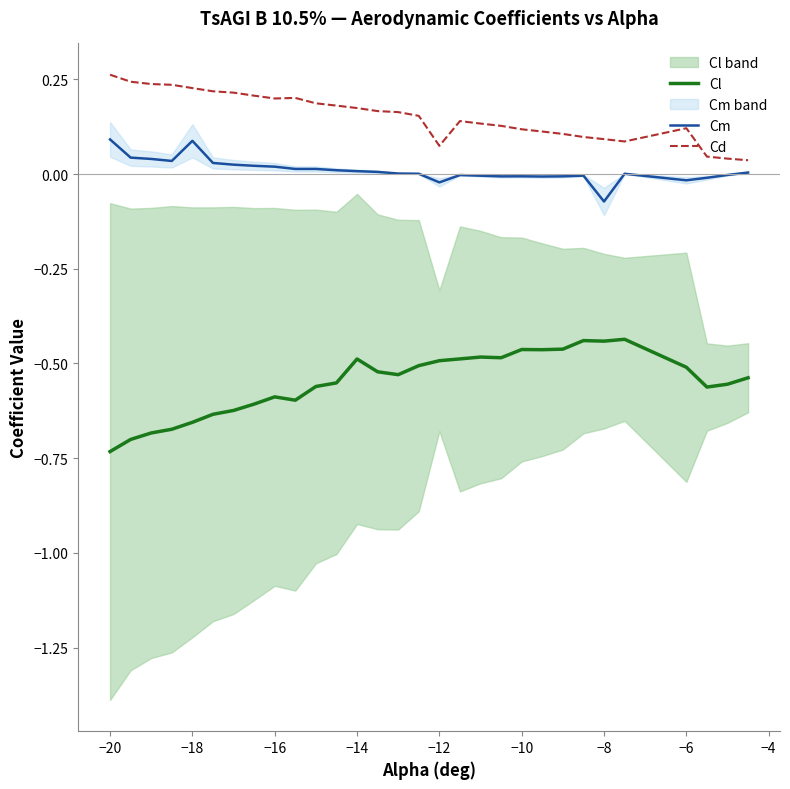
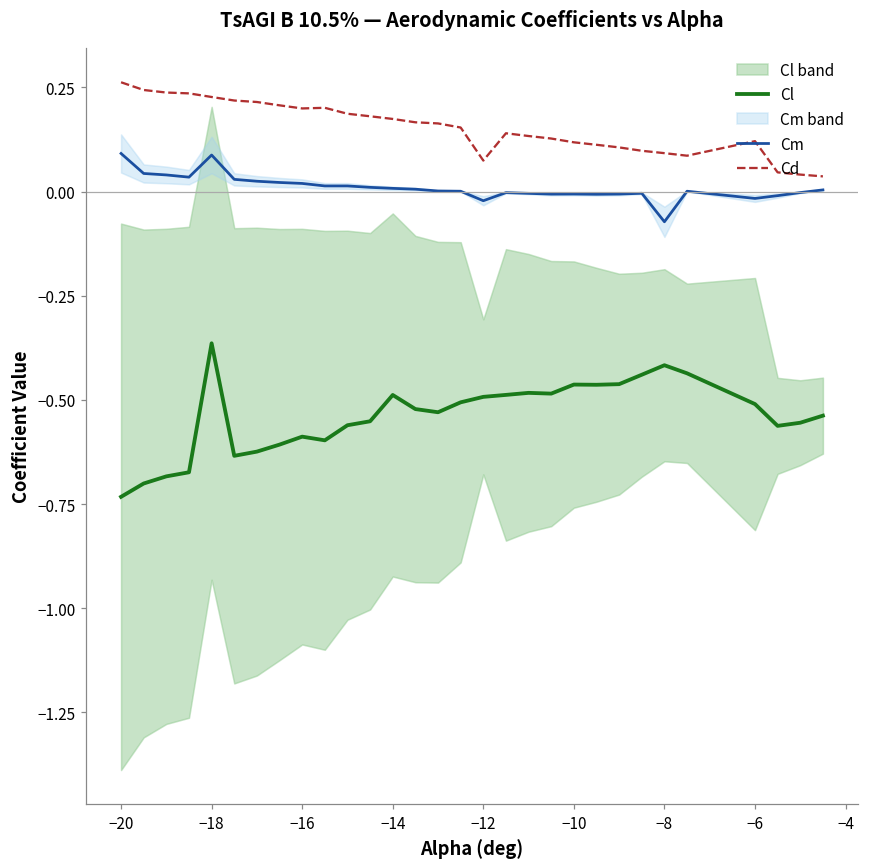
  {
    "Cl": {
      "−20": -0.73,
-     "−18": -0.66,
+     "−18": -0.36,
      "−16": -0.59,
      "−14": -0.49,
      "−12": -0.49,
      "−10": -0.46,
-     "−8": -0.44,
+     "−8": -0.42,
      "−6": -0.51
    },
    "Cm": {
      "−20": 0.09,
      "−18": 0.09,
      "−16": 0.02,
      "−12": -0.02,
      "−8": -0.07,
      "−6": -0.02
    },
    "Cd": {
      "−20": 0.26,
      "−18": 0.23,
      "−16": 0.20,
      "−14": 0.17,
      "−12": 0.07,
      "−10": 0.12,
      "−8": 0.09,
      "−6": 0.12
    }
  }
